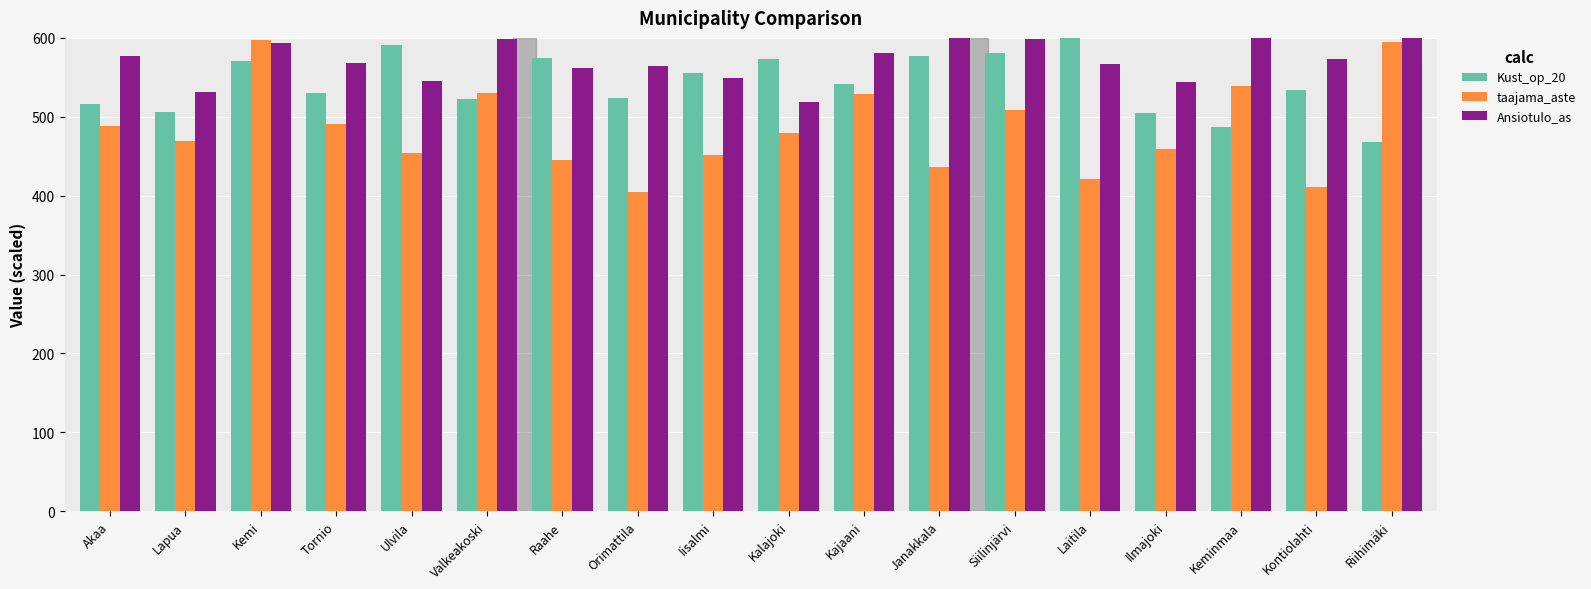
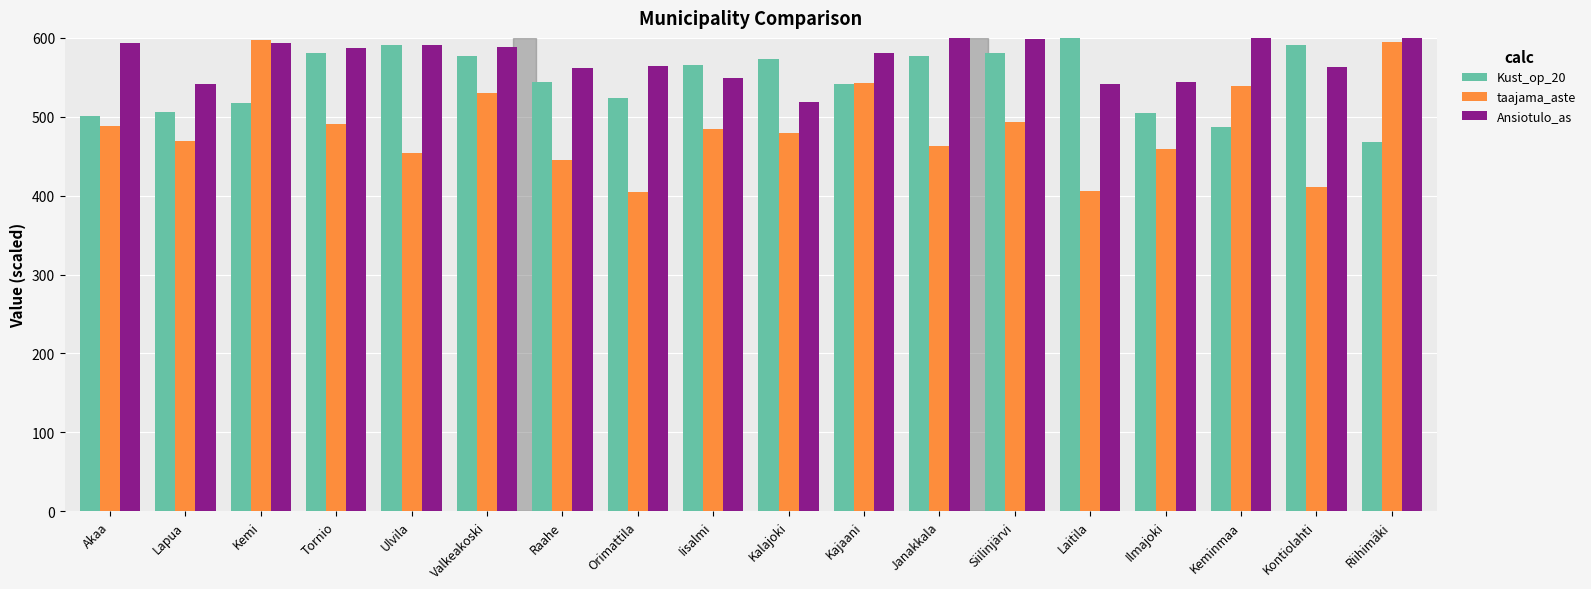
  {
    "Kust_op_20": {
-     "Akaa": 520,
+     "Akaa": 500,
      "Lapua": 510,
-     "Kemi": 570,
-     "Tornio": 530,
+     "Kemi": 520,
+     "Tornio": 580,
      "Ulvila": 590,
-     "Valkeakoski": 520,
-     "Raahe": 570,
+     "Valkeakoski": 580,
+     "Raahe": 540,
      "Orimattila": 520,
-     "Iisalmi": 560,
+     "Iisalmi": 570,
      "Kalajoki": 570,
      "Kajaani": 540,
      "Janakkala": 580,
      "Siilinjärvi": 580,
      "Ilmajoki": 500,
      "Keminmaa": 490,
-     "Kontiolahti": 530,
+     "Kontiolahti": 590,
      "Riihimäki": 470
    },
    "taajama_aste": {
      "Akaa": 490,
      "Lapua": 470,
      "Kemi": 600,
      "Tornio": 490,
      "Ulvila": 450,
      "Valkeakoski": 530,
      "Raahe": 450,
      "Orimattila": 410,
-     "Iisalmi": 450,
+     "Iisalmi": 480,
      "Kalajoki": 480,
-     "Kajaani": 530,
-     "Janakkala": 440,
-     "Siilinjärvi": 510,
-     "Laitila": 420,
+     "Kajaani": 540,
+     "Janakkala": 460,
+     "Siilinjärvi": 490,
+     "Laitila": 410,
      "Ilmajoki": 460,
      "Keminmaa": 540,
      "Kontiolahti": 410,
      "Riihimäki": 600
    },
    "Ansiotulo_as": {
-     "Akaa": 580,
-     "Lapua": 530,
+     "Akaa": 590,
+     "Lapua": 540,
      "Kemi": 590,
-     "Tornio": 570,
-     "Ulvila": 550,
-     "Valkeakoski": 600,
+     "Tornio": 590,
+     "Ulvila": 590,
+     "Valkeakoski": 590,
      "Raahe": 560,
      "Orimattila": 560,
      "Iisalmi": 550,
      "Kalajoki": 520,
      "Kajaani": 580,
      "Siilinjärvi": 600,
-     "Laitila": 570,
+     "Laitila": 540,
      "Ilmajoki": 540,
-     "Kontiolahti": 570
+     "Kontiolahti": 560
    }
  }
